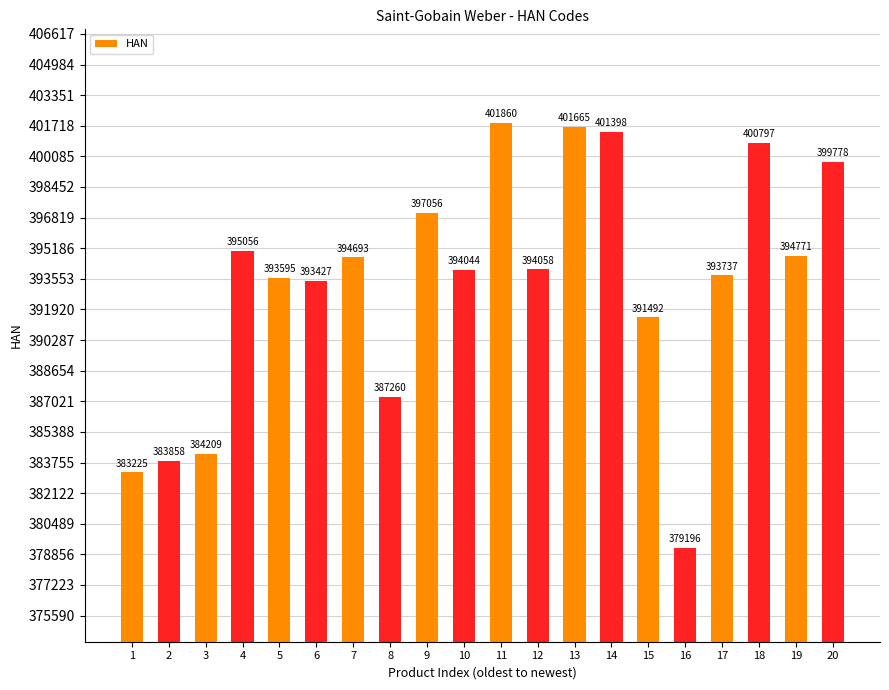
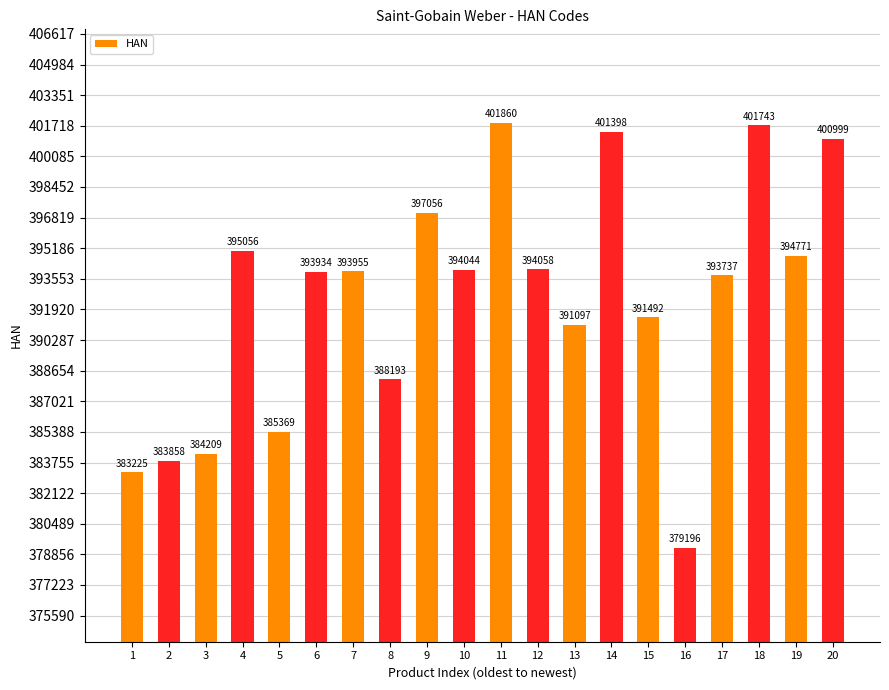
  {
    "1": 383225,
    "2": 383858,
    "3": 384209,
    "4": 395056,
-   "5": 393595,
-   "6": 393427,
-   "7": 394693,
-   "8": 387260,
+   "5": 385369,
+   "6": 393934,
+   "7": 393955,
+   "8": 388193,
    "9": 397056,
    "10": 394044,
    "11": 401860,
    "12": 394058,
-   "13": 401665,
+   "13": 391097,
    "14": 401398,
    "15": 391492,
    "16": 379196,
    "17": 393737,
-   "18": 400797,
+   "18": 401743,
    "19": 394771,
-   "20": 399778
+   "20": 400999
  }
